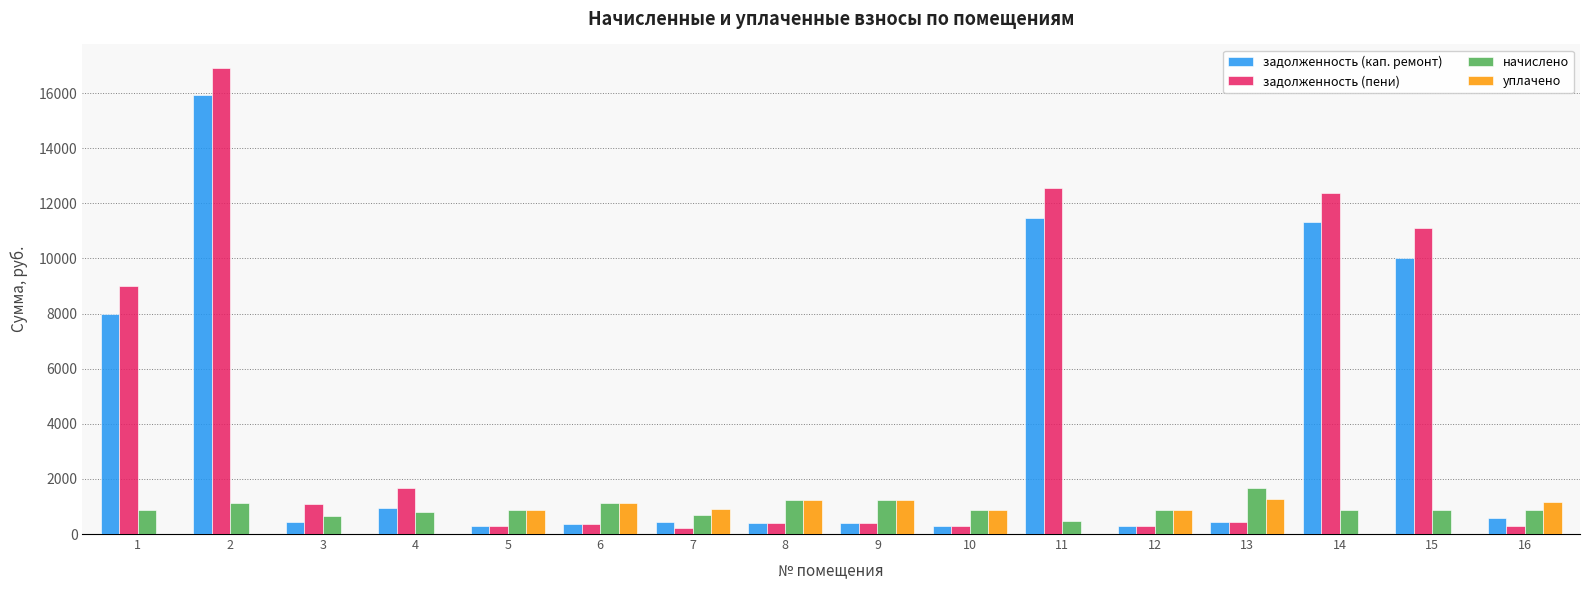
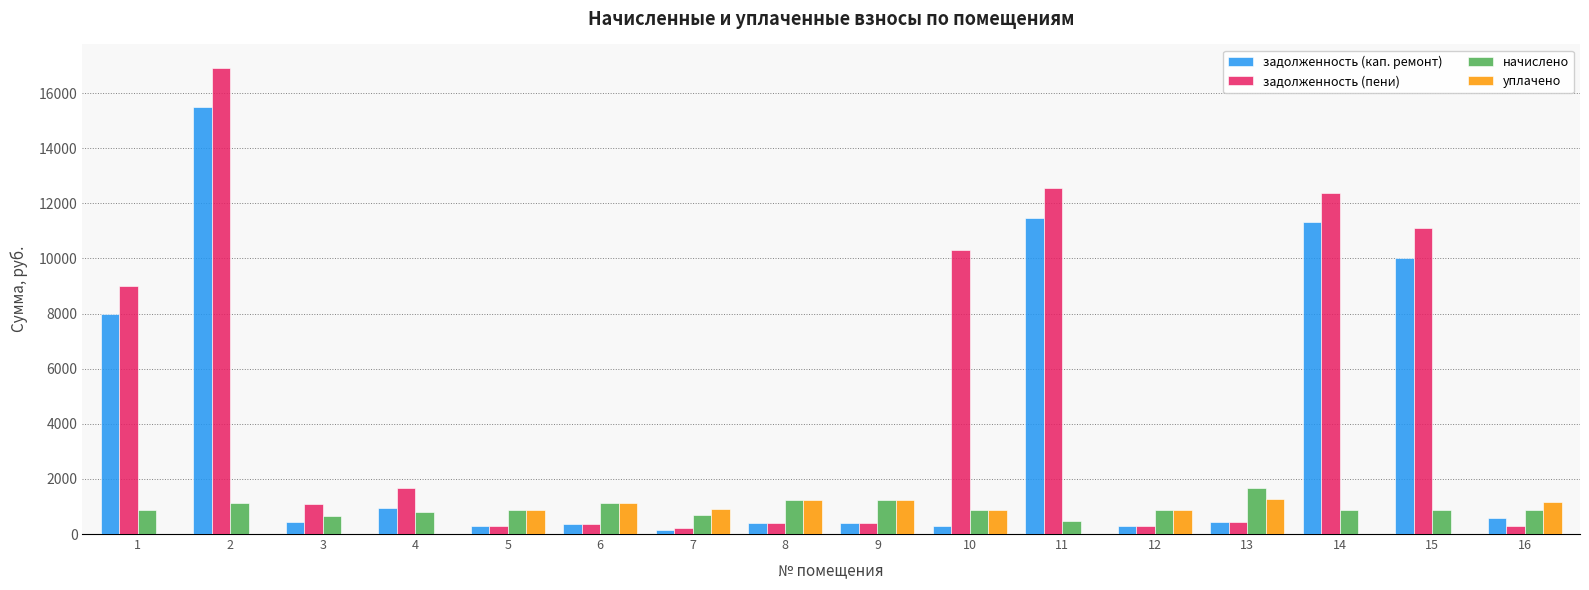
  {
    "задолженность (кап. ремонт)": {
      "1": 8000,
-     "2": 15900,
+     "2": 15500,
      "3": 400,
      "4": 900,
      "5": 300,
      "6": 400,
-     "7": 500,
+     "7": 100,
      "8": 400,
      "9": 400,
      "10": 300,
      "11": 11500,
      "12": 300,
      "13": 400,
      "14": 11300,
      "15": 10000,
      "16": 600
    },
    "задолженность (пени)": {
      "1": 9000,
      "2": 16900,
      "3": 1100,
      "4": 1700,
      "5": 300,
      "6": 400,
      "7": 200,
      "8": 400,
      "9": 400,
-     "10": 300,
+     "10": 10300,
      "11": 12500,
      "12": 300,
      "13": 400,
      "14": 12400,
      "15": 11100,
      "16": 300
    },
    "начислено": {
      "1": 900,
      "2": 1100,
      "3": 700,
      "4": 800,
      "5": 900,
      "6": 1100,
      "7": 700,
      "8": 1200,
      "9": 1200,
      "10": 900,
      "11": 500,
      "12": 900,
      "13": 1700,
      "14": 900,
      "15": 900,
      "16": 900
    },
    "уплачено": {
      "1": 0,
      "2": 0,
      "3": 0,
      "4": 0,
      "5": 900,
      "6": 1100,
      "7": 900,
      "8": 1200,
      "9": 1200,
      "10": 900,
      "11": 0,
      "12": 900,
      "13": 1300,
      "14": 0,
      "15": 0,
      "16": 1200
    }
  }
